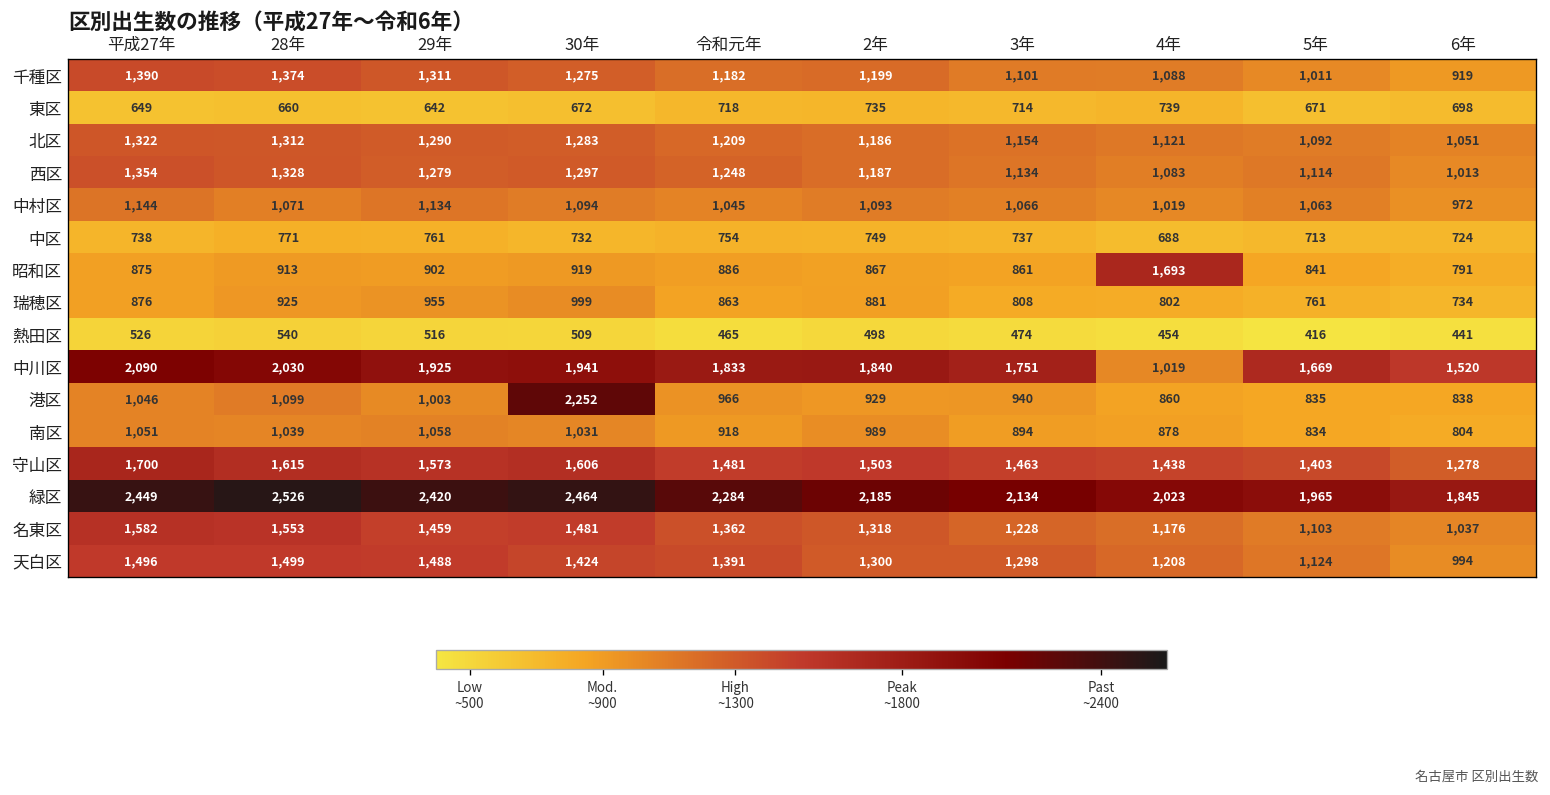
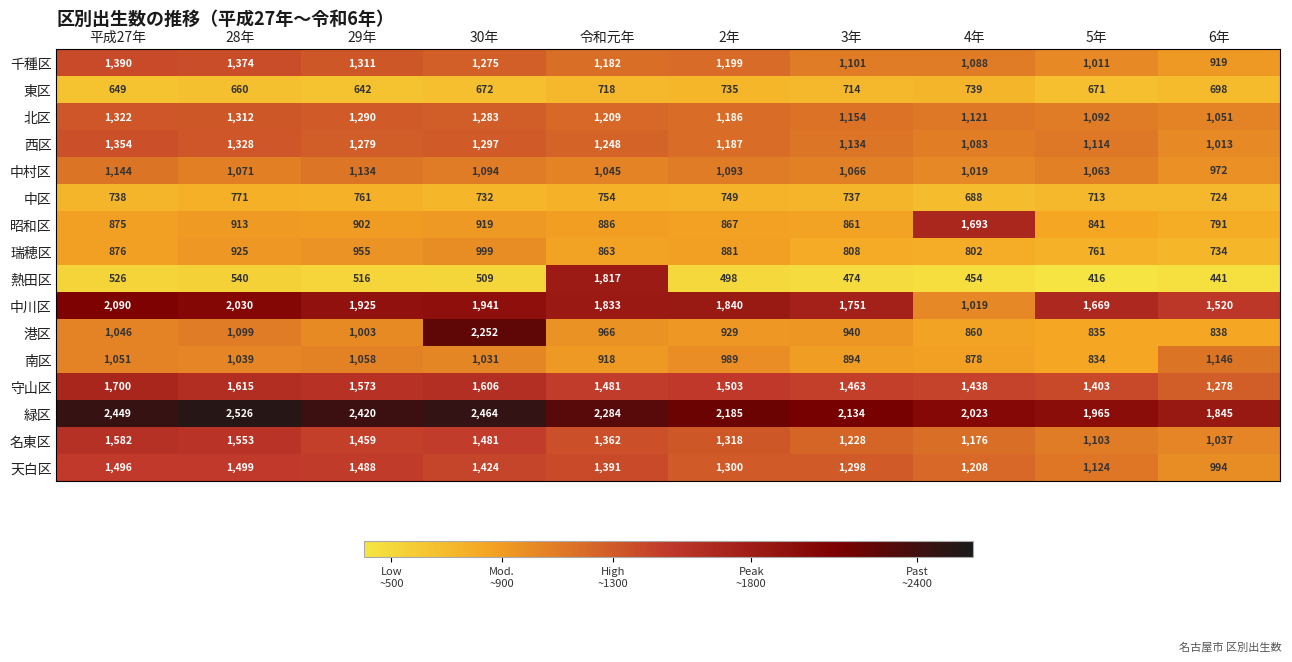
  {
    "千種区": {
      "平成27年": "1,390",
      "28年": "1,374",
      "29年": "1,311",
      "30年": "1,275",
      "令和元年": "1,182",
      "2年": "1,199",
      "3年": "1,101",
      "4年": "1,088",
      "5年": "1,011",
      "6年": "919"
    },
    "東区": {
      "平成27年": "649",
      "28年": "660",
      "29年": "642",
      "30年": "672",
      "令和元年": "718",
      "2年": "735",
      "3年": "714",
      "4年": "739",
      "5年": "671",
      "6年": "698"
    },
    "北区": {
      "平成27年": "1,322",
      "28年": "1,312",
      "29年": "1,290",
      "30年": "1,283",
      "令和元年": "1,209",
      "2年": "1,186",
      "3年": "1,154",
      "4年": "1,121",
      "5年": "1,092",
      "6年": "1,051"
    },
    "西区": {
      "平成27年": "1,354",
      "28年": "1,328",
      "29年": "1,279",
      "30年": "1,297",
      "令和元年": "1,248",
      "2年": "1,187",
      "3年": "1,134",
      "4年": "1,083",
      "5年": "1,114",
      "6年": "1,013"
    },
    "中村区": {
      "平成27年": "1,144",
      "28年": "1,071",
      "29年": "1,134",
      "30年": "1,094",
      "令和元年": "1,045",
      "2年": "1,093",
      "3年": "1,066",
      "4年": "1,019",
      "5年": "1,063",
      "6年": "972"
    },
    "中区": {
      "平成27年": "738",
      "28年": "771",
      "29年": "761",
      "30年": "732",
      "令和元年": "754",
      "2年": "749",
      "3年": "737",
      "4年": "688",
      "5年": "713",
      "6年": "724"
    },
    "昭和区": {
      "平成27年": "875",
      "28年": "913",
      "29年": "902",
      "30年": "919",
      "令和元年": "886",
      "2年": "867",
      "3年": "861",
      "4年": "1,693",
      "5年": "841",
      "6年": "791"
    },
    "瑞穂区": {
      "平成27年": "876",
      "28年": "925",
      "29年": "955",
      "30年": "999",
      "令和元年": "863",
      "2年": "881",
      "3年": "808",
      "4年": "802",
      "5年": "761",
      "6年": "734"
    },
    "熱田区": {
      "平成27年": "526",
      "28年": "540",
      "29年": "516",
      "30年": "509",
-     "令和元年": "465",
+     "令和元年": "1,817",
      "2年": "498",
      "3年": "474",
      "4年": "454",
      "5年": "416",
      "6年": "441"
    },
    "中川区": {
      "平成27年": "2,090",
      "28年": "2,030",
      "29年": "1,925",
      "30年": "1,941",
      "令和元年": "1,833",
      "2年": "1,840",
      "3年": "1,751",
      "4年": "1,019",
      "5年": "1,669",
      "6年": "1,520"
    },
    "港区": {
      "平成27年": "1,046",
      "28年": "1,099",
      "29年": "1,003",
      "30年": "2,252",
      "令和元年": "966",
      "2年": "929",
      "3年": "940",
      "4年": "860",
      "5年": "835",
      "6年": "838"
    },
    "南区": {
      "平成27年": "1,051",
      "28年": "1,039",
      "29年": "1,058",
      "30年": "1,031",
      "令和元年": "918",
      "2年": "989",
      "3年": "894",
      "4年": "878",
      "5年": "834",
-     "6年": "804"
+     "6年": "1,146"
    },
    "守山区": {
      "平成27年": "1,700",
      "28年": "1,615",
      "29年": "1,573",
      "30年": "1,606",
      "令和元年": "1,481",
      "2年": "1,503",
      "3年": "1,463",
      "4年": "1,438",
      "5年": "1,403",
      "6年": "1,278"
    },
    "緑区": {
      "平成27年": "2,449",
      "28年": "2,526",
      "29年": "2,420",
      "30年": "2,464",
      "令和元年": "2,284",
      "2年": "2,185",
      "3年": "2,134",
      "4年": "2,023",
      "5年": "1,965",
      "6年": "1,845"
    },
    "名東区": {
      "平成27年": "1,582",
      "28年": "1,553",
      "29年": "1,459",
      "30年": "1,481",
      "令和元年": "1,362",
      "2年": "1,318",
      "3年": "1,228",
      "4年": "1,176",
      "5年": "1,103",
      "6年": "1,037"
    },
    "天白区": {
      "平成27年": "1,496",
      "28年": "1,499",
      "29年": "1,488",
      "30年": "1,424",
      "令和元年": "1,391",
      "2年": "1,300",
      "3年": "1,298",
      "4年": "1,208",
      "5年": "1,124",
      "6年": "994"
    }
  }
